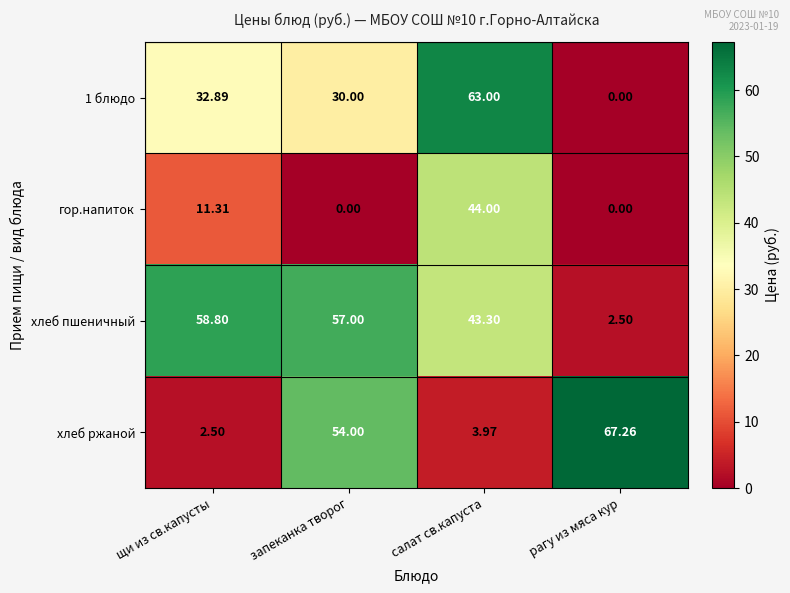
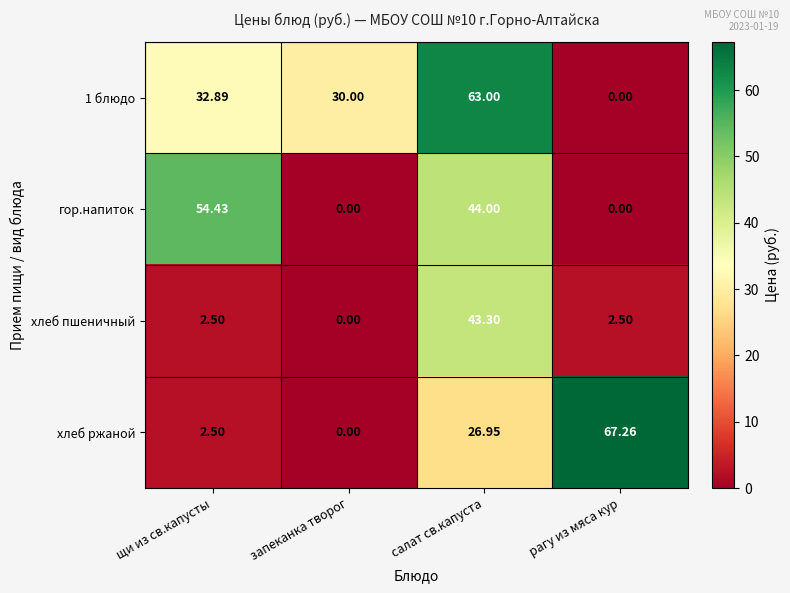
  {
    "1 блюдо": {
      "щи из св.капусты": 32.89,
      "запеканка творог": 30.00,
      "салат св.капуста": 63.00,
      "рагу из мяса кур": 0.00
    },
    "гор.напиток": {
-     "щи из св.капусты": 11.31,
+     "щи из св.капусты": 54.43,
      "запеканка творог": 0.00,
      "салат св.капуста": 44.00,
      "рагу из мяса кур": 0.00
    },
    "хлеб пшеничный": {
-     "щи из св.капусты": 58.80,
-     "запеканка творог": 57.00,
+     "щи из св.капусты": 2.50,
+     "запеканка творог": 0.00,
      "салат св.капуста": 43.30,
      "рагу из мяса кур": 2.50
    },
    "хлеб ржаной": {
      "щи из св.капусты": 2.50,
-     "запеканка творог": 54.00,
-     "салат св.капуста": 3.97,
+     "запеканка творог": 0.00,
+     "салат св.капуста": 26.95,
      "рагу из мяса кур": 67.26
    }
  }
